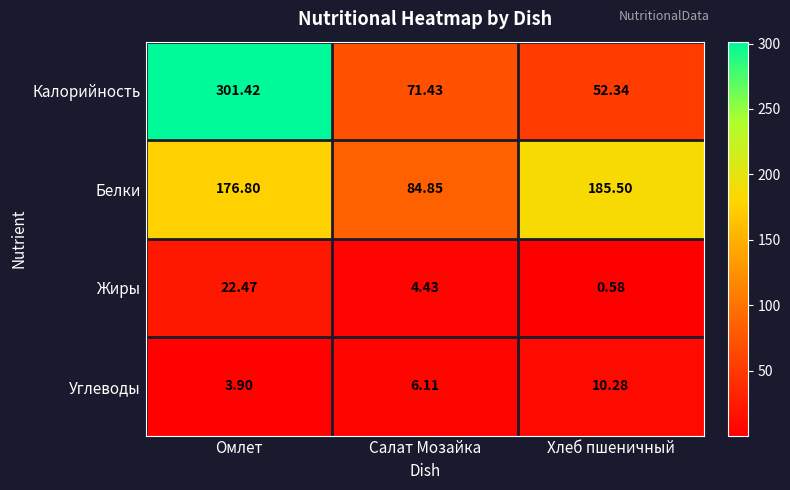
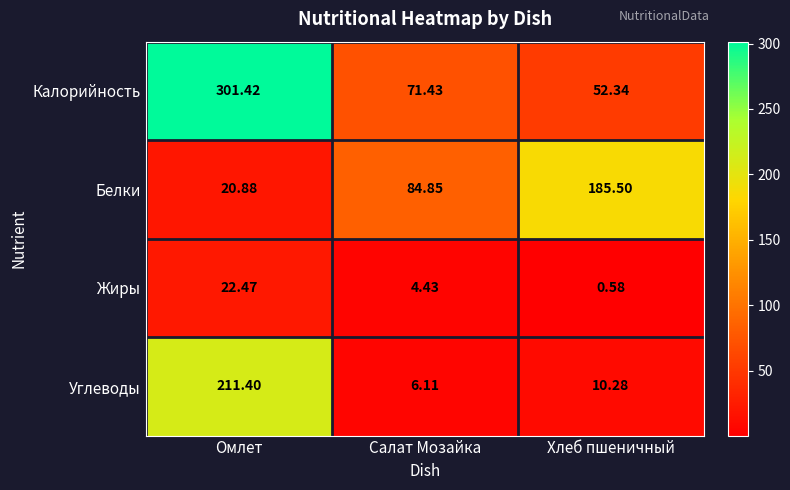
  {
    "Калорийность": {
      "Омлет": 301.42,
      "Салат Мозайка": 71.43,
      "Хлеб пшеничный": 52.34
    },
    "Белки": {
-     "Омлет": 176.80,
+     "Омлет": 20.88,
      "Салат Мозайка": 84.85,
      "Хлеб пшеничный": 185.50
    },
    "Жиры": {
      "Омлет": 22.47,
      "Салат Мозайка": 4.43,
      "Хлеб пшеничный": 0.58
    },
    "Углеводы": {
-     "Омлет": 3.90,
+     "Омлет": 211.40,
      "Салат Мозайка": 6.11,
      "Хлеб пшеничный": 10.28
    }
  }
